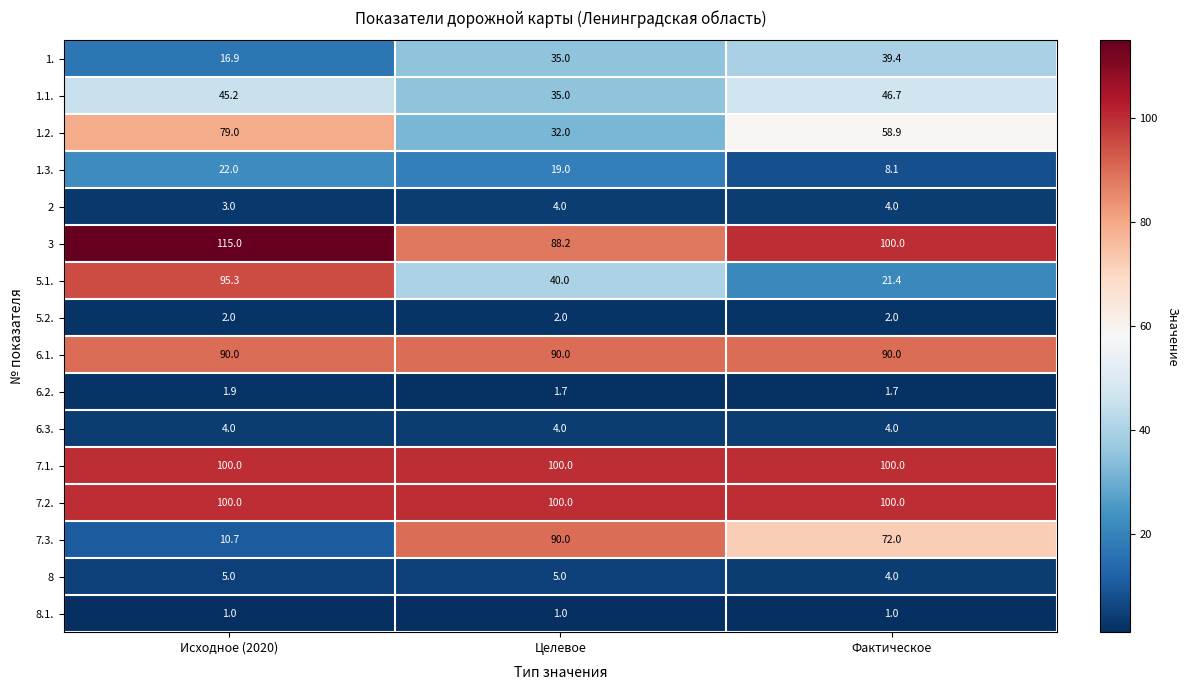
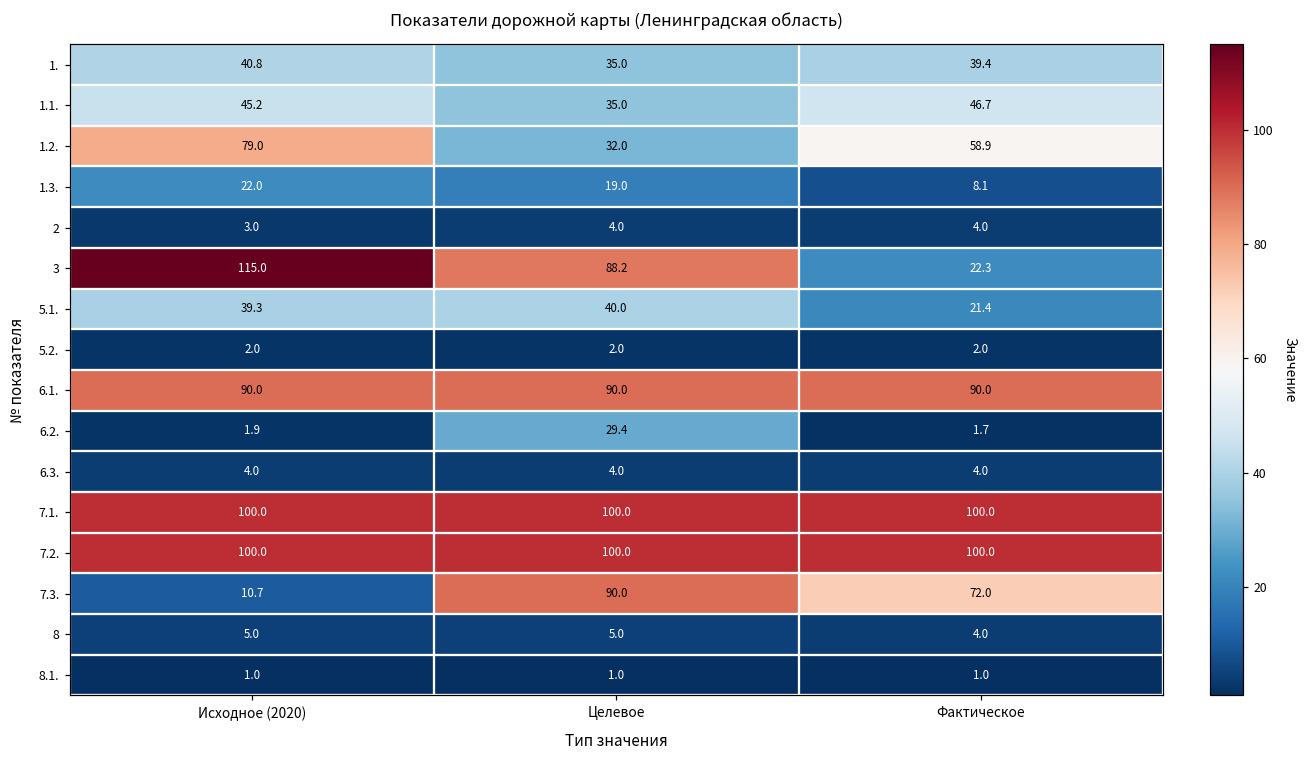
  {
    "1.": {
-     "Исходное (2020)": 16.9,
+     "Исходное (2020)": 40.8,
      "Целевое": 35.0,
      "Фактическое": 39.4
    },
    "1.1.": {
      "Исходное (2020)": 45.2,
      "Целевое": 35.0,
      "Фактическое": 46.7
    },
    "1.2.": {
      "Исходное (2020)": 79.0,
      "Целевое": 32.0,
      "Фактическое": 58.9
    },
    "1.3.": {
      "Исходное (2020)": 22.0,
      "Целевое": 19.0,
      "Фактическое": 8.1
    },
    "2": {
      "Исходное (2020)": 3.0,
      "Целевое": 4.0,
      "Фактическое": 4.0
    },
    "3": {
      "Исходное (2020)": 115.0,
      "Целевое": 88.2,
-     "Фактическое": 100.0
+     "Фактическое": 22.3
    },
    "5.1.": {
-     "Исходное (2020)": 95.3,
+     "Исходное (2020)": 39.3,
      "Целевое": 40.0,
      "Фактическое": 21.4
    },
    "5.2.": {
      "Исходное (2020)": 2.0,
      "Целевое": 2.0,
      "Фактическое": 2.0
    },
    "6.1.": {
      "Исходное (2020)": 90.0,
      "Целевое": 90.0,
      "Фактическое": 90.0
    },
    "6.2.": {
      "Исходное (2020)": 1.9,
-     "Целевое": 1.7,
+     "Целевое": 29.4,
      "Фактическое": 1.7
    },
    "6.3.": {
      "Исходное (2020)": 4.0,
      "Целевое": 4.0,
      "Фактическое": 4.0
    },
    "7.1.": {
      "Исходное (2020)": 100.0,
      "Целевое": 100.0,
      "Фактическое": 100.0
    },
    "7.2.": {
      "Исходное (2020)": 100.0,
      "Целевое": 100.0,
      "Фактическое": 100.0
    },
    "7.3.": {
      "Исходное (2020)": 10.7,
      "Целевое": 90.0,
      "Фактическое": 72.0
    },
    "8": {
      "Исходное (2020)": 5.0,
      "Целевое": 5.0,
      "Фактическое": 4.0
    },
    "8.1.": {
      "Исходное (2020)": 1.0,
      "Целевое": 1.0,
      "Фактическое": 1.0
    }
  }
